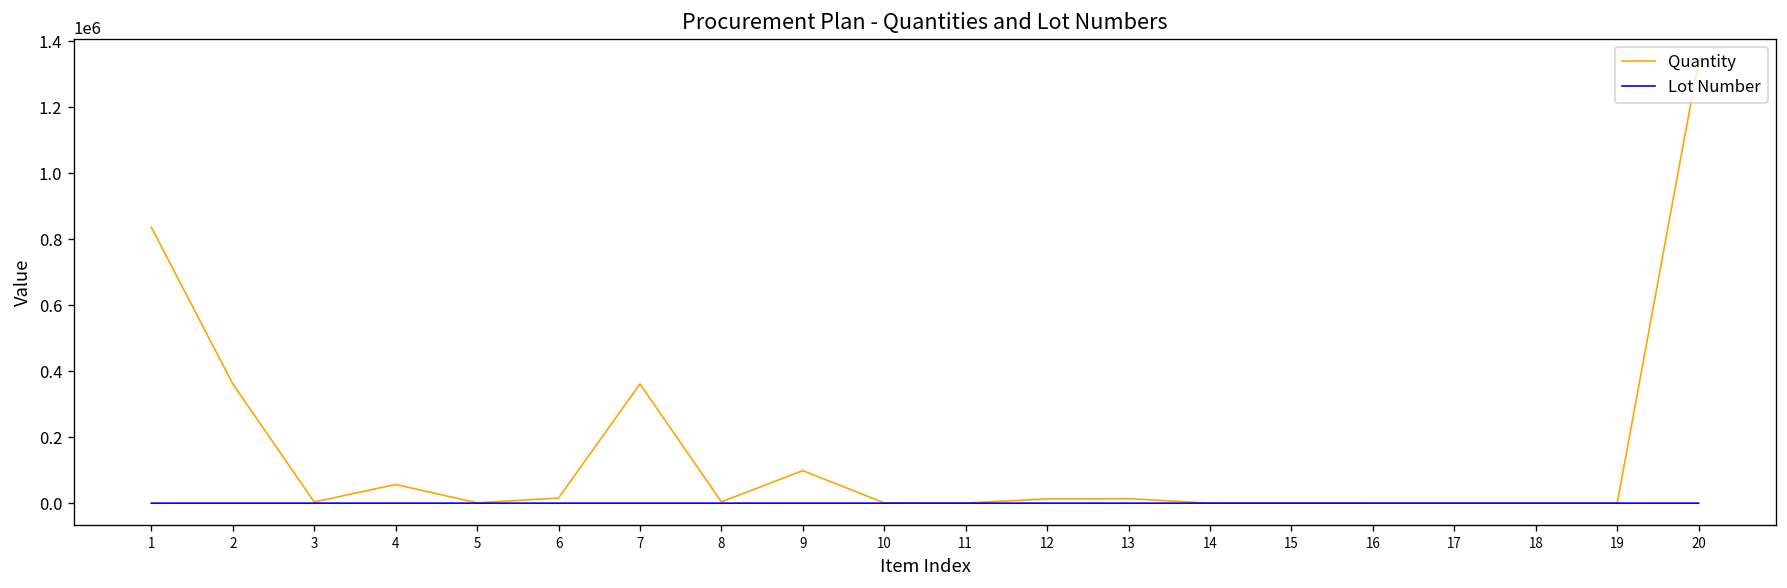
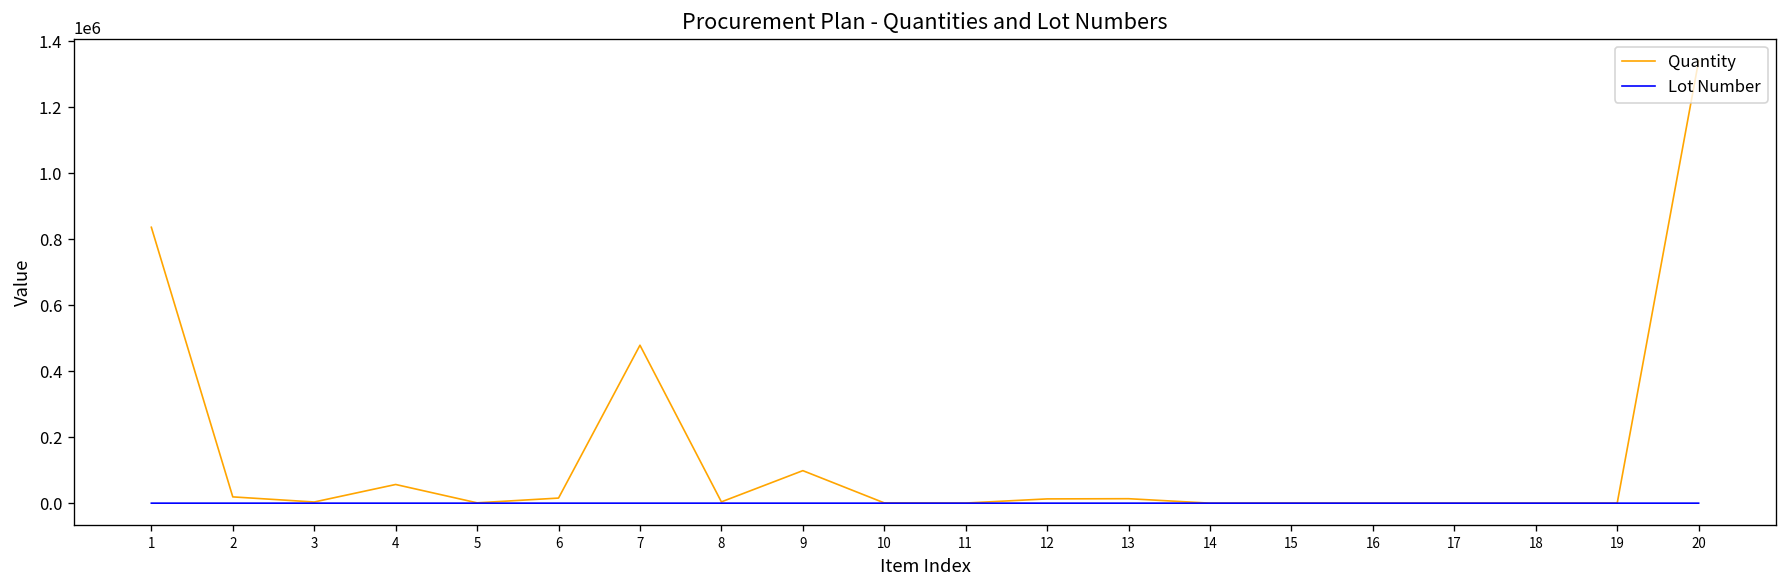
  {
    "Quantity": {
      "1": 840000,
-     "2": 360000,
+     "2": 20000,
      "4": 60000,
      "6": 20000,
-     "7": 360000,
+     "7": 480000,
      "9": 100000,
      "12": 10000,
      "13": 10000
    },
    "Lot Number": {
      "1": 0,
      "2": 0,
      "4": 0,
      "6": 0,
      "7": 0,
      "9": 0,
      "12": 0,
      "13": 0,
      "20": 0
    }
  }
